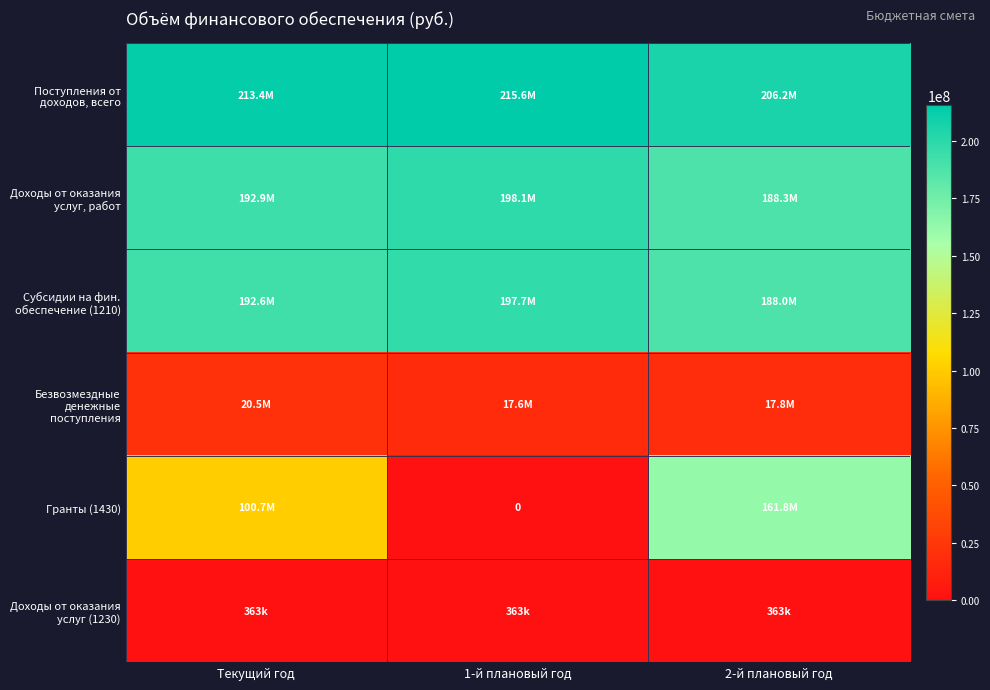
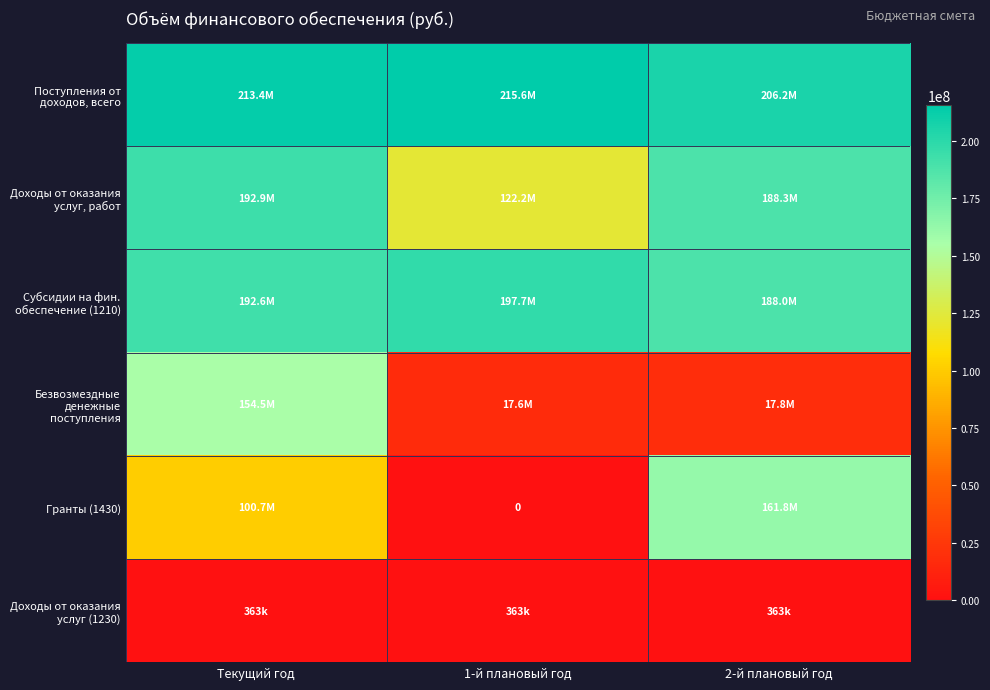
  {
    "Поступления от доходов, всего": {
      "Текущий год": "213.4M",
      "1-й плановый год": "215.6M",
      "2-й плановый год": "206.2M"
    },
    "Доходы от оказания услуг, работ": {
      "Текущий год": "192.9M",
-     "1-й плановый год": "198.1M",
+     "1-й плановый год": "122.2M",
      "2-й плановый год": "188.3M"
    },
    "Субсидии на фин. обеспечение (1210)": {
      "Текущий год": "192.6M",
      "1-й плановый год": "197.7M",
      "2-й плановый год": "188.0M"
    },
    "Безвозмездные денежные поступления": {
-     "Текущий год": "20.5M",
+     "Текущий год": "154.5M",
      "1-й плановый год": "17.6M",
      "2-й плановый год": "17.8M"
    },
    "Гранты (1430)": {
      "Текущий год": "100.7M",
      "1-й плановый год": "0",
      "2-й плановый год": "161.8M"
    },
    "Доходы от оказания услуг (1230)": {
      "Текущий год": "363k",
      "1-й плановый год": "363k",
      "2-й плановый год": "363k"
    }
  }
